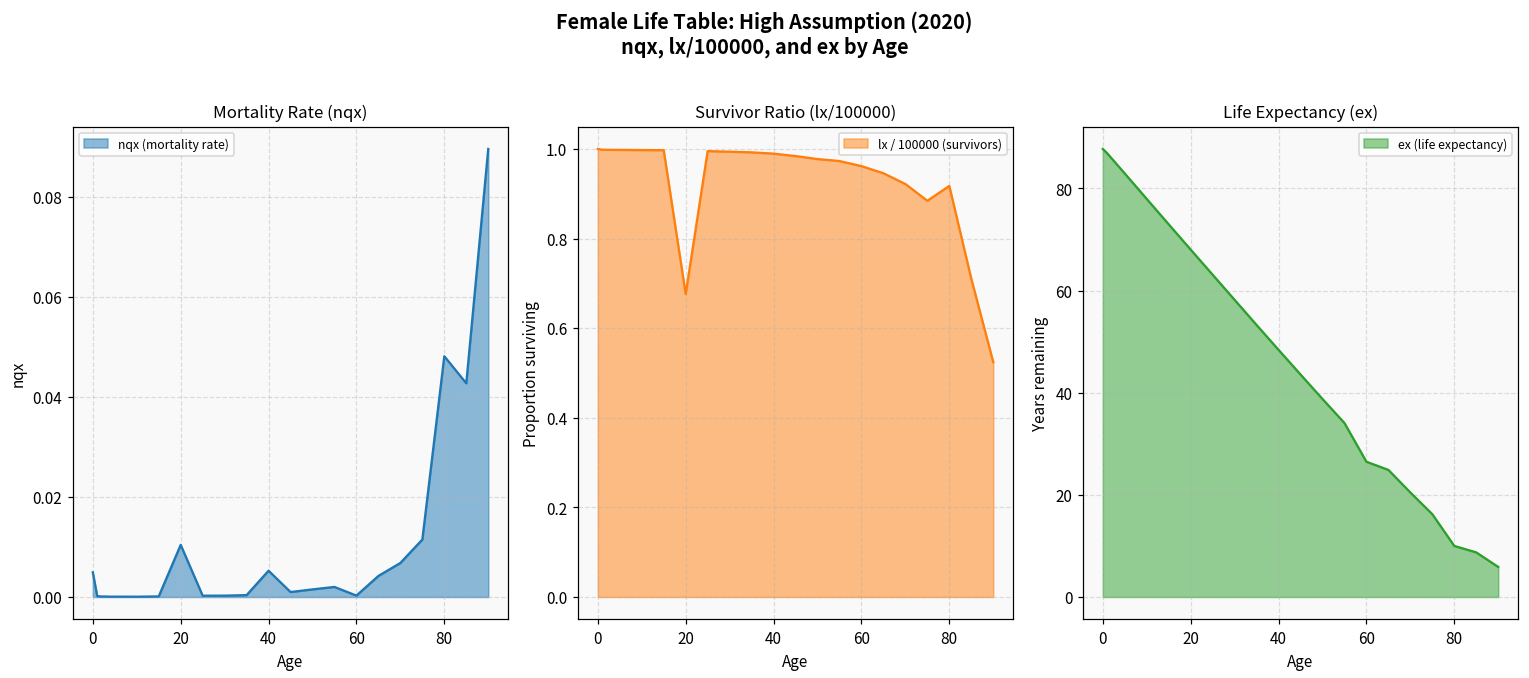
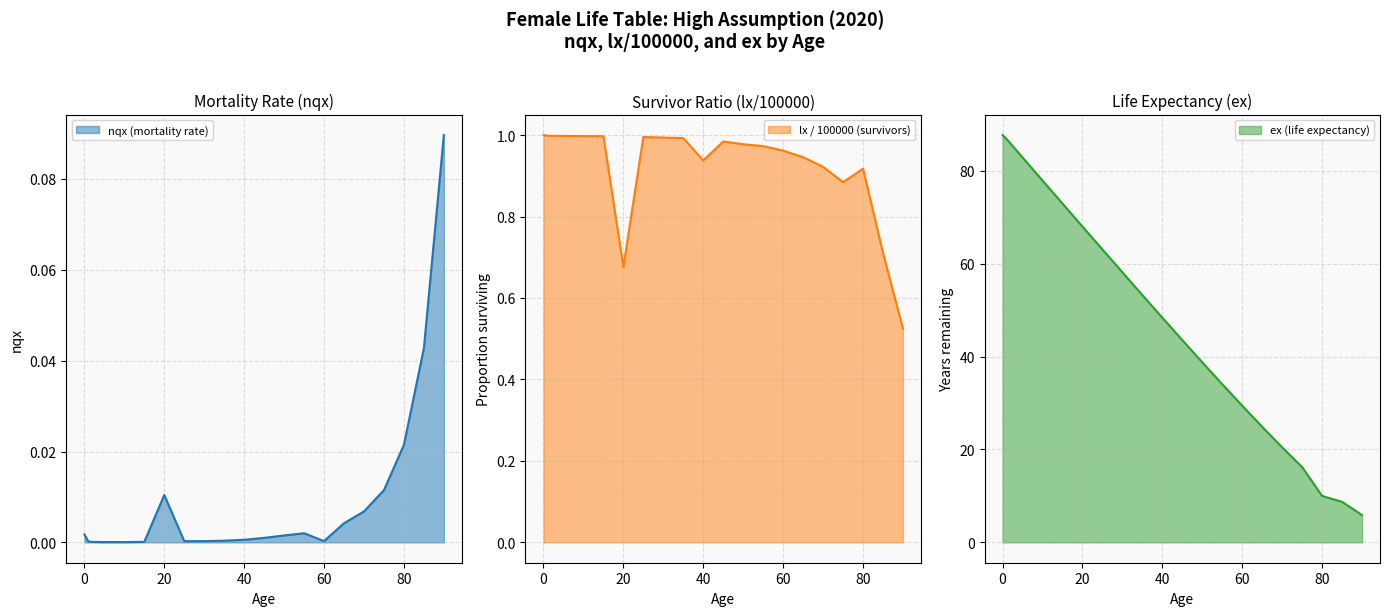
  {
    "Mortality Rate (nqx)": {
-     "0": 0.005,
+     "0": 0.002,
      "20": 0.010,
-     "40": 0.005,
+     "40": 0.001,
      "60": 0.000,
-     "80": 0.048
+     "80": 0.021
    },
    "Survivor Ratio (lx/100000)": {
      "0": 1.00,
      "20": 0.68,
-     "40": 0.99,
+     "40": 0.94,
      "60": 0.96,
      "80": 0.92
    },
    "Life Expectancy (ex)": {
      "0": 88,
      "20": 68,
      "40": 48,
-     "60": 26,
+     "60": 29,
      "80": 10
    }
  }
